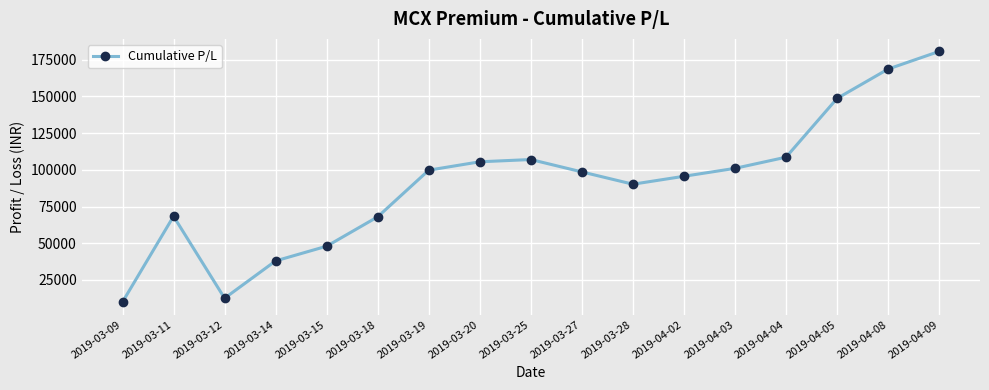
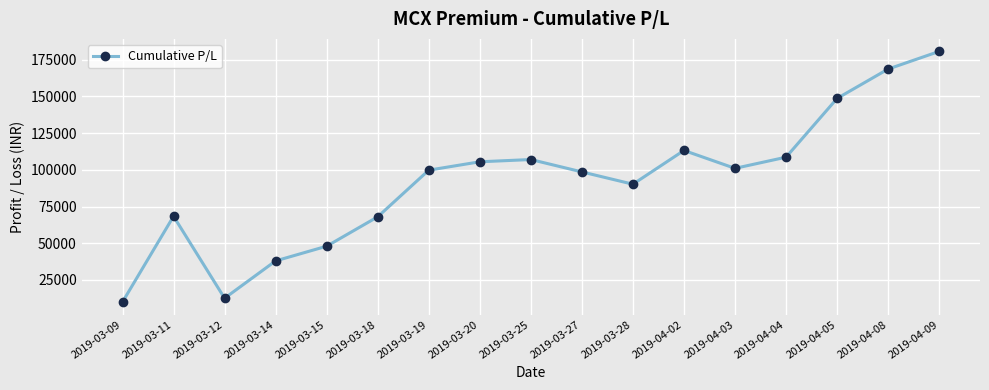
  {
    "2019-03-09": 10000,
    "2019-03-11": 68000,
    "2019-03-12": 13000,
    "2019-03-14": 38000,
    "2019-03-15": 48000,
    "2019-03-18": 68000,
    "2019-03-19": 100000,
    "2019-03-20": 105000,
    "2019-03-25": 107000,
    "2019-03-27": 99000,
    "2019-03-28": 90000,
-   "2019-04-02": 96000,
+   "2019-04-02": 113000,
    "2019-04-03": 101000,
    "2019-04-04": 109000,
    "2019-04-05": 149000,
    "2019-04-08": 169000,
    "2019-04-09": 181000
  }
